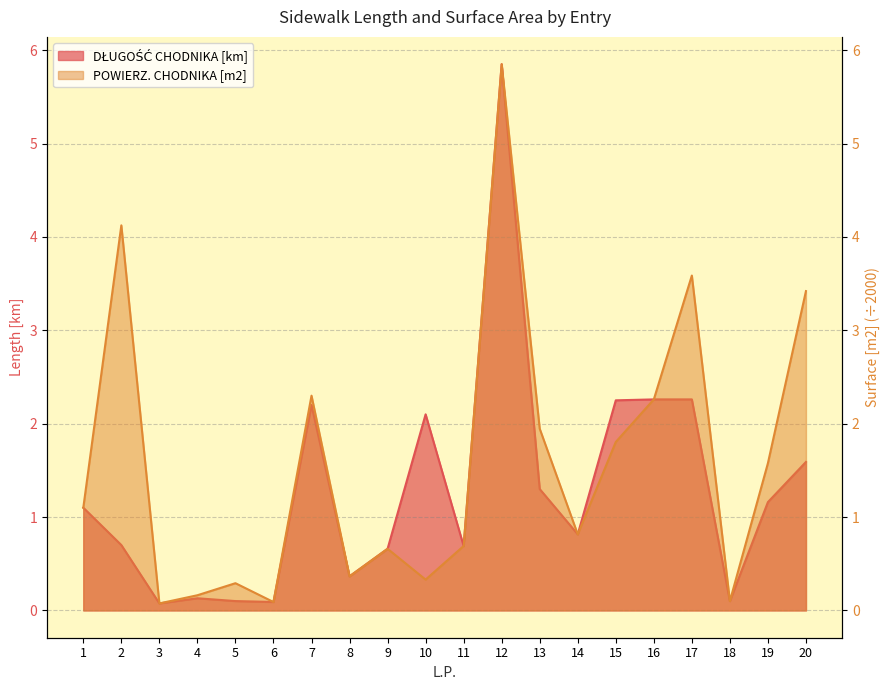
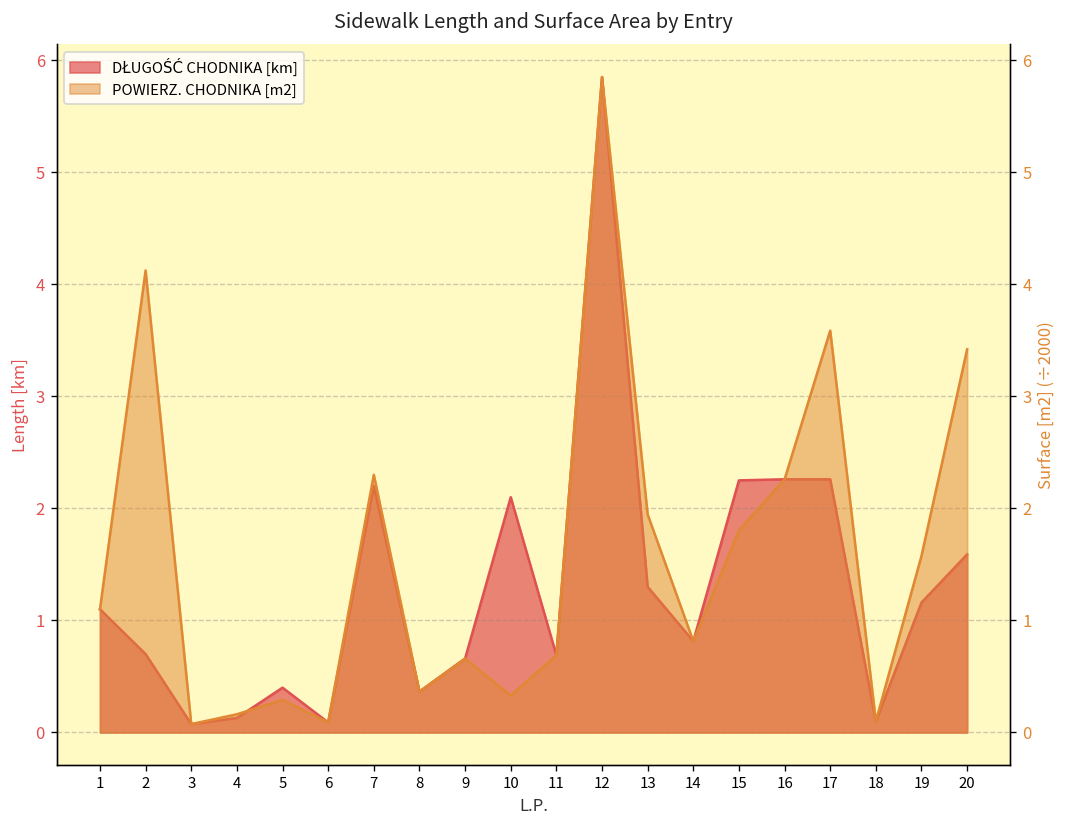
  {
    "DŁUGOŚĆ CHODNIKA [km]": {
      "1": 1.1,
      "2": 0.7,
      "3": 0.1,
      "4": 0.1,
-     "5": 0.1,
+     "5": 0.4,
      "6": 0.1,
      "7": 2.2,
      "8": 0.4,
      "9": 0.7,
      "10": 2.1,
      "11": 0.7,
      "12": 5.9,
      "13": 1.3,
      "14": 0.8,
      "15": 2.3,
      "16": 2.3,
      "17": 2.3,
      "18": 0.1,
      "19": 1.2,
      "20": 1.6
    },
    "POWIERZ. CHODNIKA [m2]": {
      "1": 1.1,
      "2": 4.1,
      "3": 0.1,
      "4": 0.2,
      "5": 0.3,
      "6": 0.1,
      "7": 2.3,
      "8": 0.4,
      "9": 0.7,
      "10": 0.3,
      "11": 0.7,
      "12": 5.9,
      "13": 1.9,
      "14": 0.8,
      "15": 1.8,
      "16": 2.3,
      "17": 3.6,
      "18": 0.1,
      "19": 1.6,
      "20": 3.4
    }
  }
